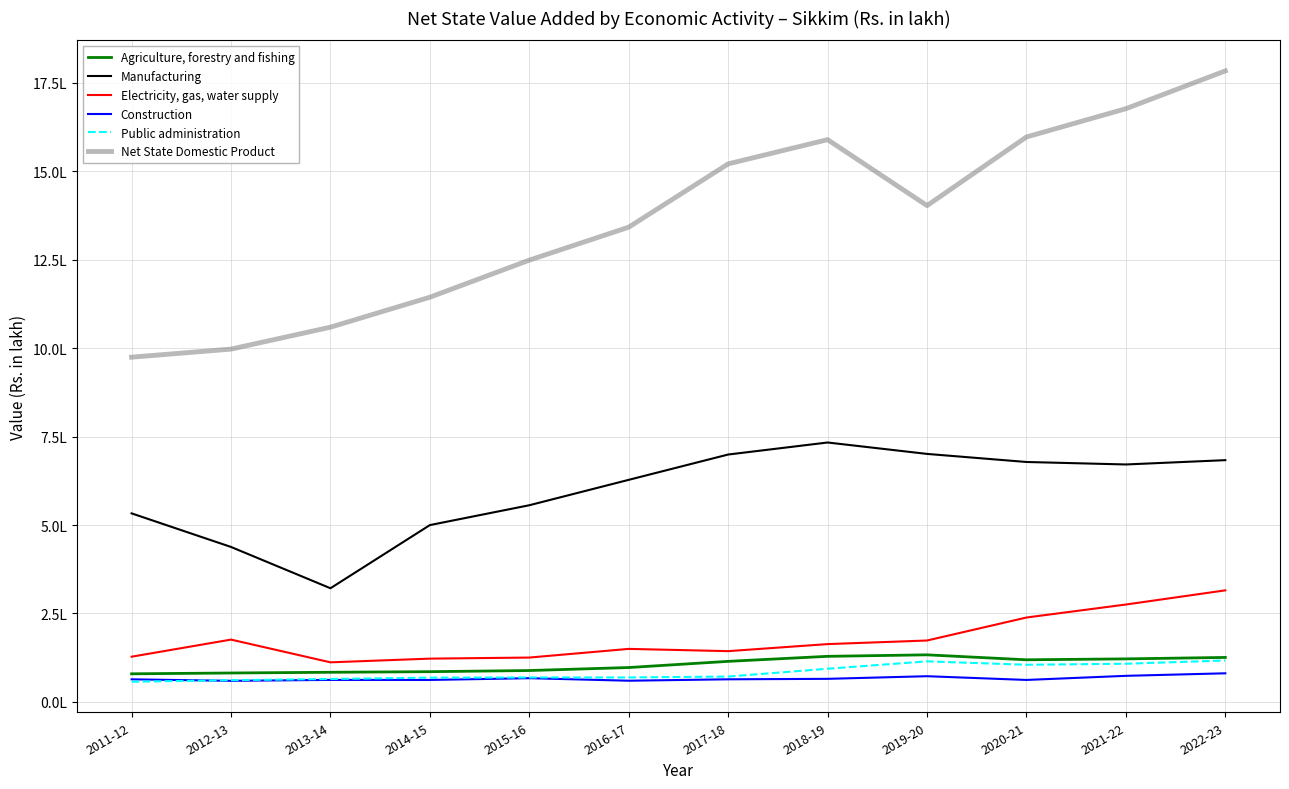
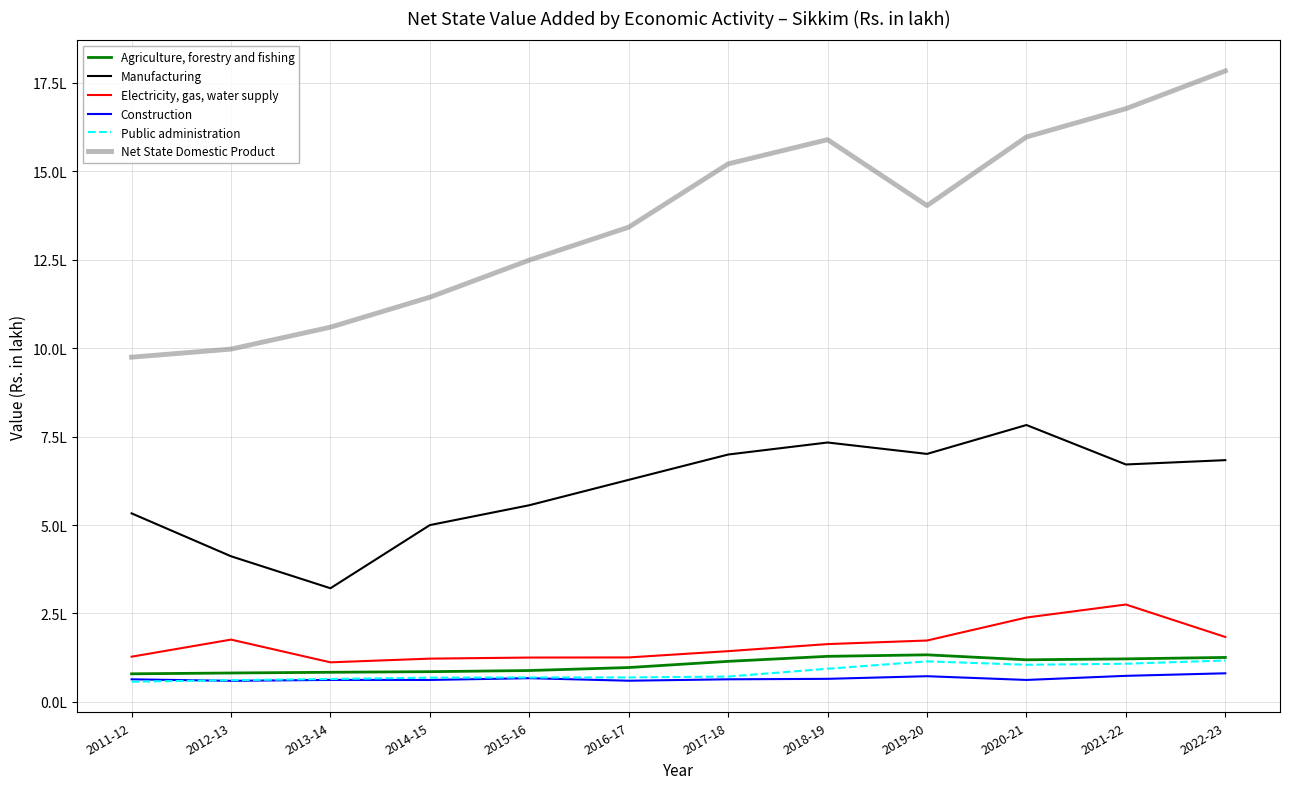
  {
    "Agriculture, forestry and fishing": {
      "2011-12": "0.8L",
      "2012-13": "0.8L",
      "2013-14": "0.8L",
      "2014-15": "0.9L",
      "2015-16": "0.9L",
      "2016-17": "1.0L",
      "2017-18": "1.1L",
      "2018-19": "1.3L",
      "2019-20": "1.3L",
      "2020-21": "1.2L",
      "2021-22": "1.2L",
      "2022-23": "1.3L"
    },
    "Manufacturing": {
      "2011-12": "5.3L",
-     "2012-13": "4.4L",
+     "2012-13": "4.1L",
      "2013-14": "3.2L",
      "2014-15": "5.0L",
      "2015-16": "5.6L",
      "2016-17": "6.3L",
      "2017-18": "7.0L",
      "2018-19": "7.3L",
      "2019-20": "7.0L",
-     "2020-21": "6.8L",
+     "2020-21": "7.8L",
      "2021-22": "6.7L",
      "2022-23": "6.8L"
    },
    "Electricity, gas, water supply": {
      "2011-12": "1.3L",
      "2012-13": "1.8L",
      "2013-14": "1.1L",
      "2014-15": "1.2L",
      "2015-16": "1.3L",
-     "2016-17": "1.5L",
+     "2016-17": "1.3L",
      "2017-18": "1.4L",
      "2018-19": "1.6L",
      "2019-20": "1.7L",
      "2020-21": "2.4L",
      "2021-22": "2.8L",
-     "2022-23": "3.2L"
+     "2022-23": "1.8L"
    },
    "Construction": {
      "2016-17": "0.6L",
      "2017-18": "0.6L",
      "2018-19": "0.7L",
      "2019-20": "0.7L",
      "2020-21": "0.6L",
      "2021-22": "0.7L",
      "2022-23": "0.8L"
    },
    "Public administration": {
      "2016-17": "0.7L",
      "2017-18": "0.7L",
      "2018-19": "0.9L",
      "2019-20": "1.1L",
      "2020-21": "1.1L",
      "2021-22": "1.1L",
      "2022-23": "1.2L"
    },
    "Net State Domestic Product": {
      "2011-12": "9.7L",
      "2012-13": "10.0L",
      "2013-14": "10.6L",
      "2014-15": "11.4L",
      "2015-16": "12.5L",
      "2016-17": "13.4L",
      "2017-18": "15.2L",
      "2018-19": "15.9L",
      "2019-20": "14.0L",
      "2020-21": "16.0L",
      "2021-22": "16.8L",
      "2022-23": "17.8L"
    }
  }
